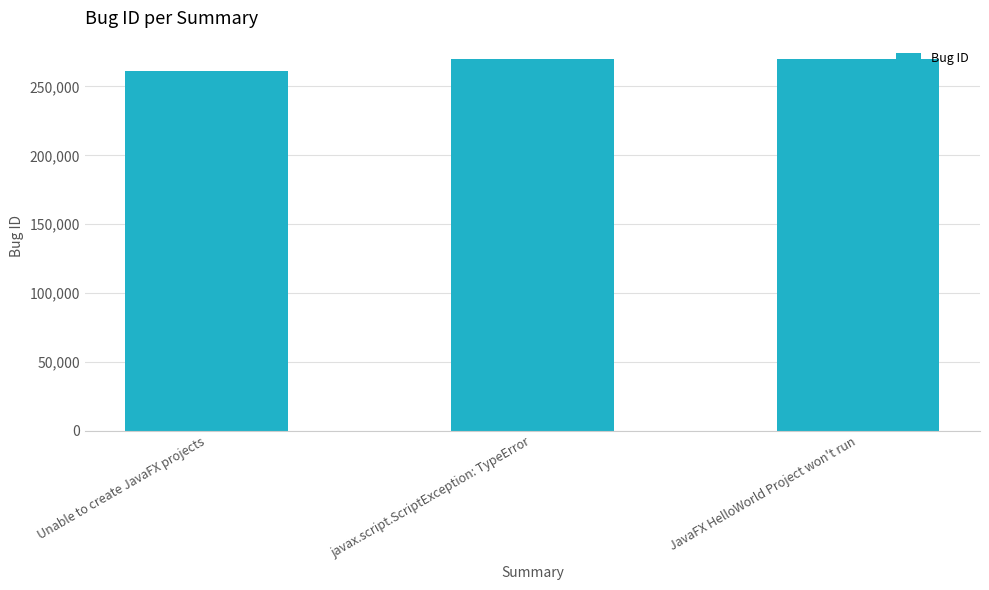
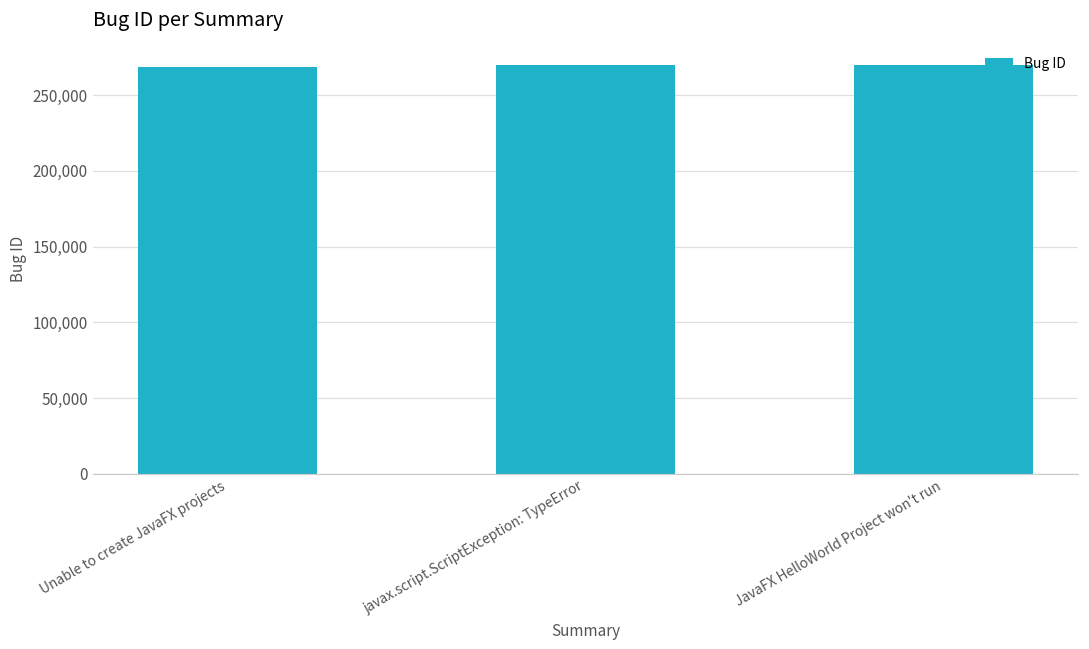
  {
-   "Unable to create JavaFX projects": "261,000",
+   "Unable to create JavaFX projects": "268,000",
    "javax.script.ScriptException: TypeError": "270,000",
    "JavaFX HelloWorld Project won't run": "270,000"
  }
